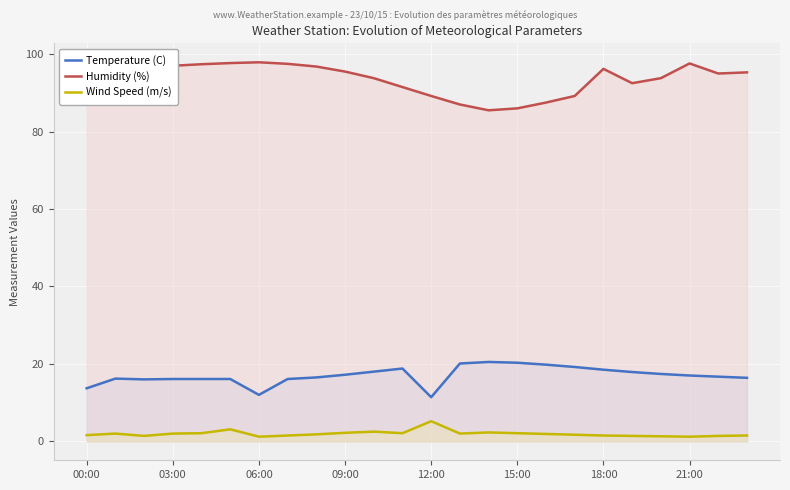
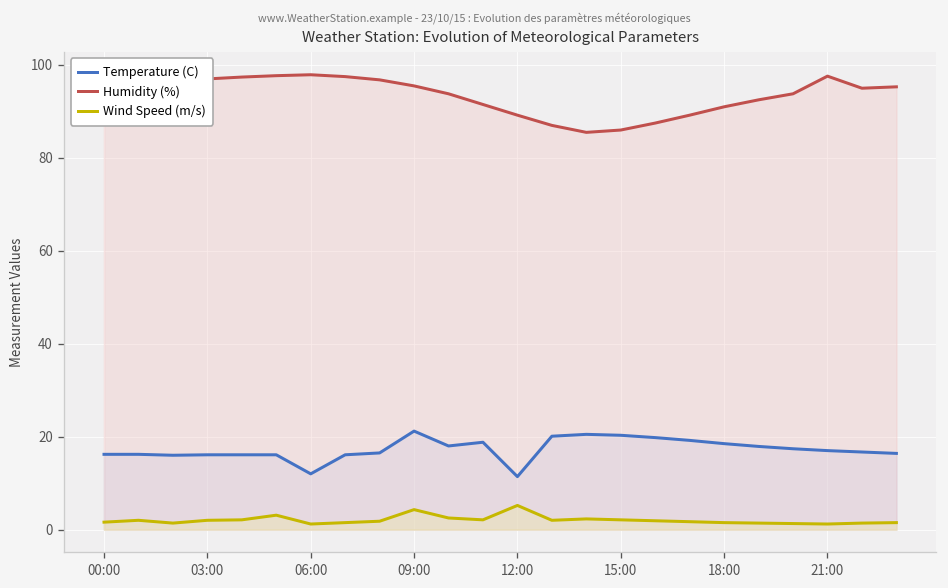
  {
    "Temperature (C)": {
-     "00:00": 14,
+     "00:00": 16,
      "03:00": 16,
      "06:00": 12,
-     "09:00": 17,
+     "09:00": 21,
      "12:00": 11,
      "15:00": 20,
      "18:00": 19,
      "21:00": 17
    },
    "Humidity (%)": {
      "06:00": 98,
      "09:00": 96,
      "12:00": 89,
      "15:00": 86,
-     "18:00": 96,
+     "18:00": 91,
      "21:00": 98
    },
    "Wind Speed (m/s)": {
      "00:00": 2,
      "03:00": 2,
      "06:00": 1,
-     "09:00": 2,
+     "09:00": 4,
      "12:00": 5,
      "15:00": 2,
      "18:00": 2,
      "21:00": 1
    }
  }
